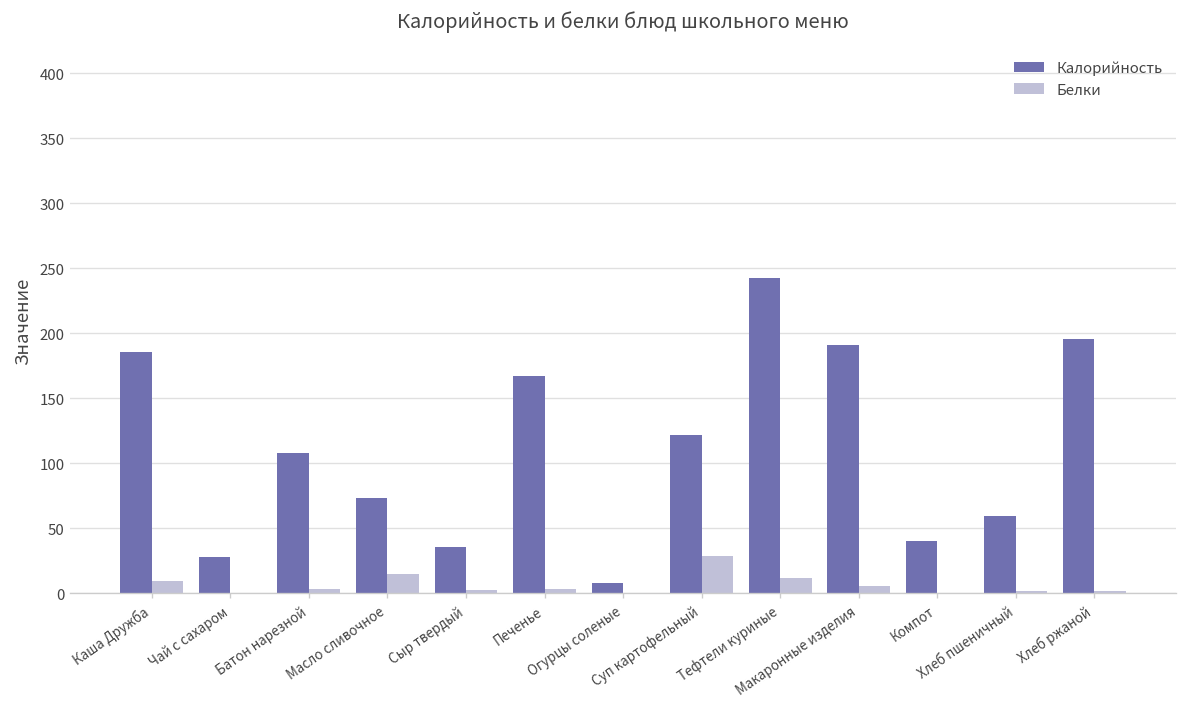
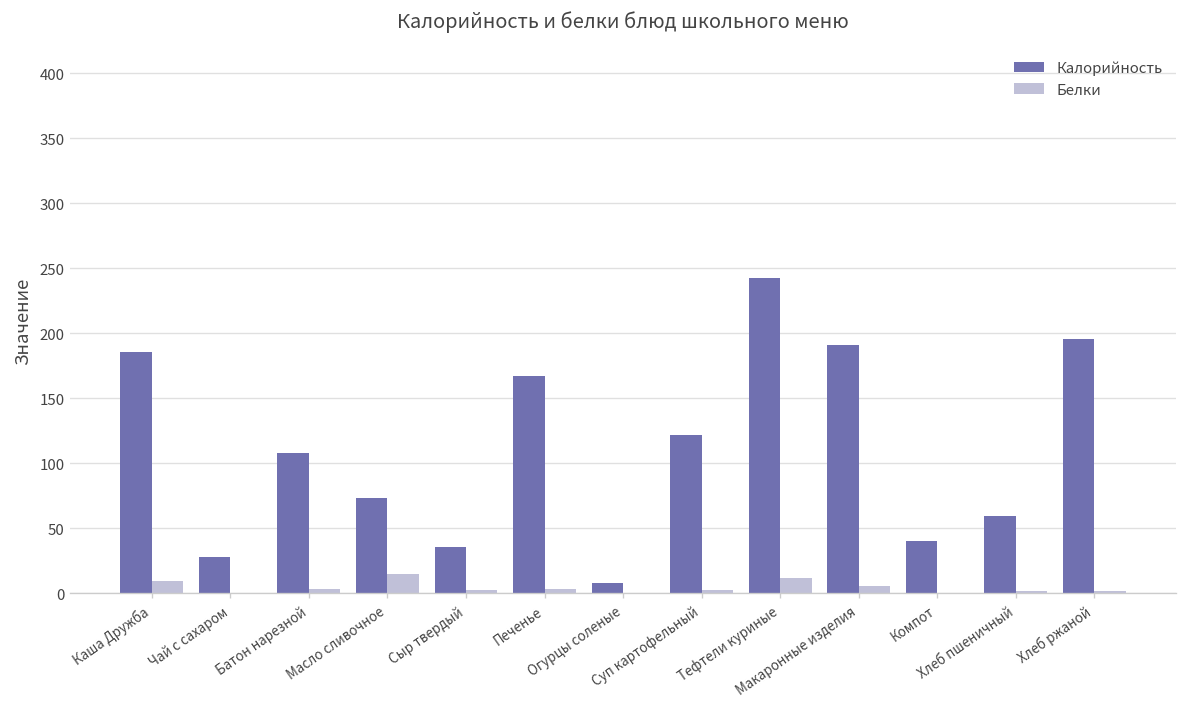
  {
    "Калорийность": {
      "Каша Дружба": 185,
      "Чай с сахаром": 28,
      "Батон нарезной": 108,
      "Масло сливочное": 74,
      "Сыр твердый": 36,
      "Печенье": 167,
      "Огурцы соленые": 8,
      "Суп картофельный": 122,
      "Тефтели куриные": 242,
      "Макаронные изделия": 191,
      "Компот": 40,
      "Хлеб пшеничный": 60,
      "Хлеб ржаной": 195
    },
    "Белки": {
      "Каша Дружба": 9,
      "Батон нарезной": 3,
      "Масло сливочное": 15,
      "Сыр твердый": 3,
      "Печенье": 3,
-     "Суп картофельный": 29,
+     "Суп картофельный": 2,
      "Тефтели куриные": 12,
      "Макаронные изделия": 6
    }
  }
